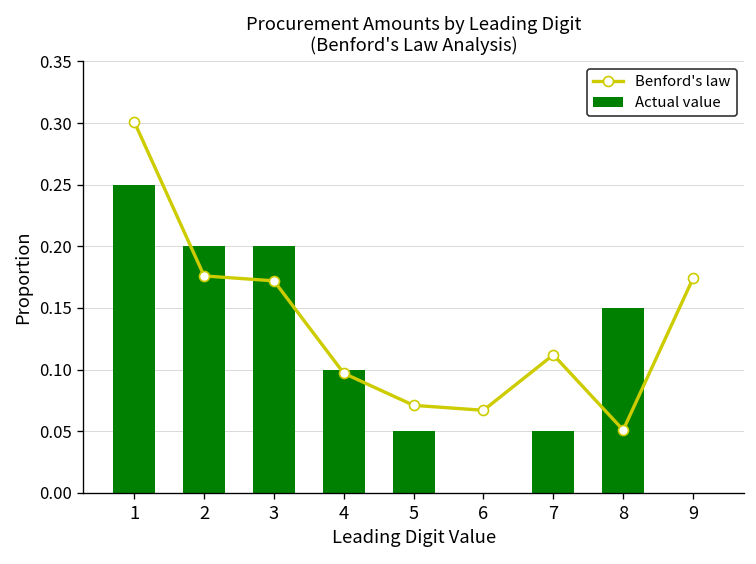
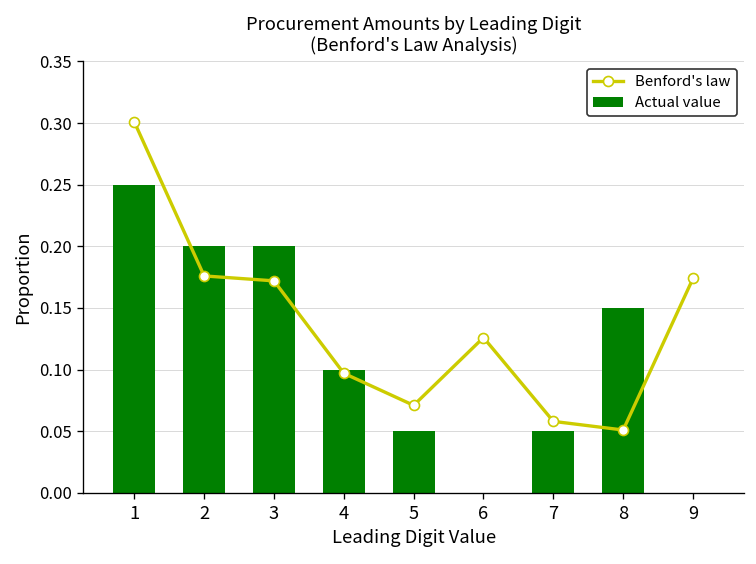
  {
    "Benford's law": {
      "1": 0.301,
      "2": 0.176,
      "3": 0.172,
      "4": 0.097,
      "5": 0.071,
-     "6": 0.067,
-     "7": 0.112,
+     "6": 0.126,
+     "7": 0.058,
      "8": 0.051,
      "9": 0.174
    },
    "Actual value": {
      "1": 0.250,
      "2": 0.200,
      "3": 0.200,
      "4": 0.100,
      "5": 0.050,
      "6": 0.000,
      "7": 0.050,
      "8": 0.150,
      "9": 0.000
    }
  }
